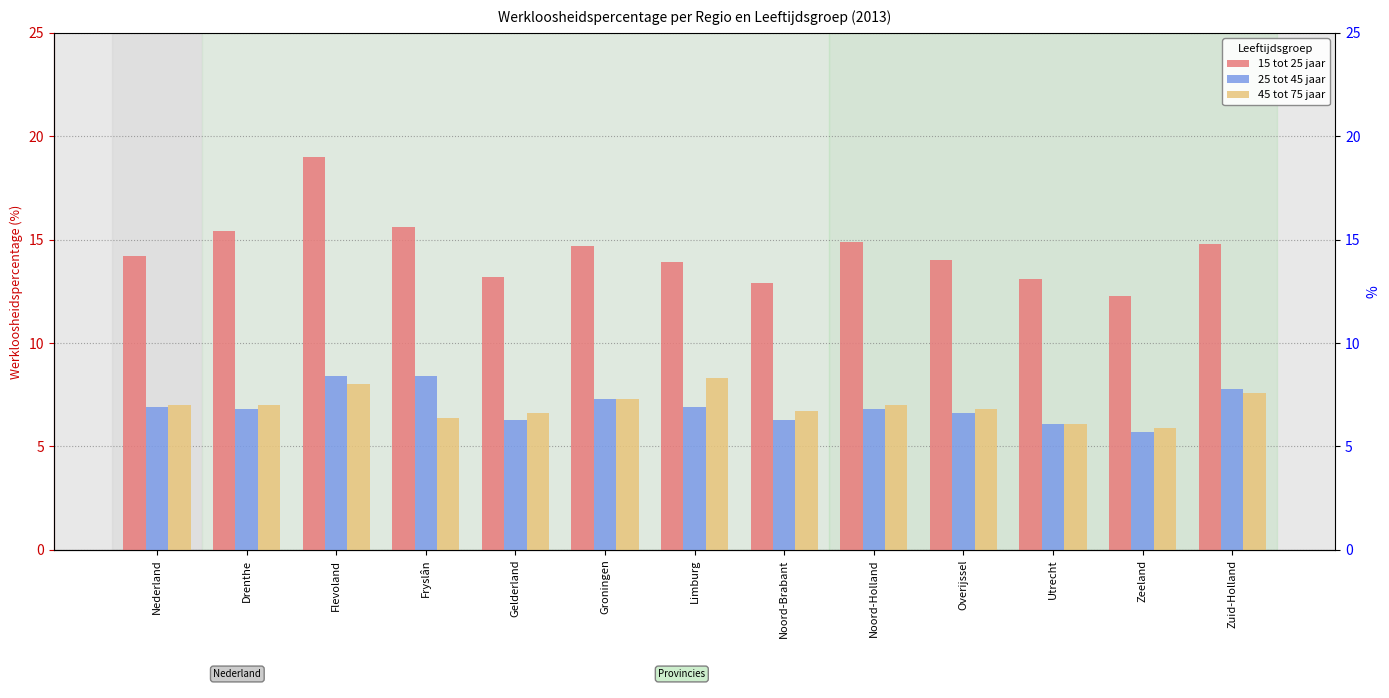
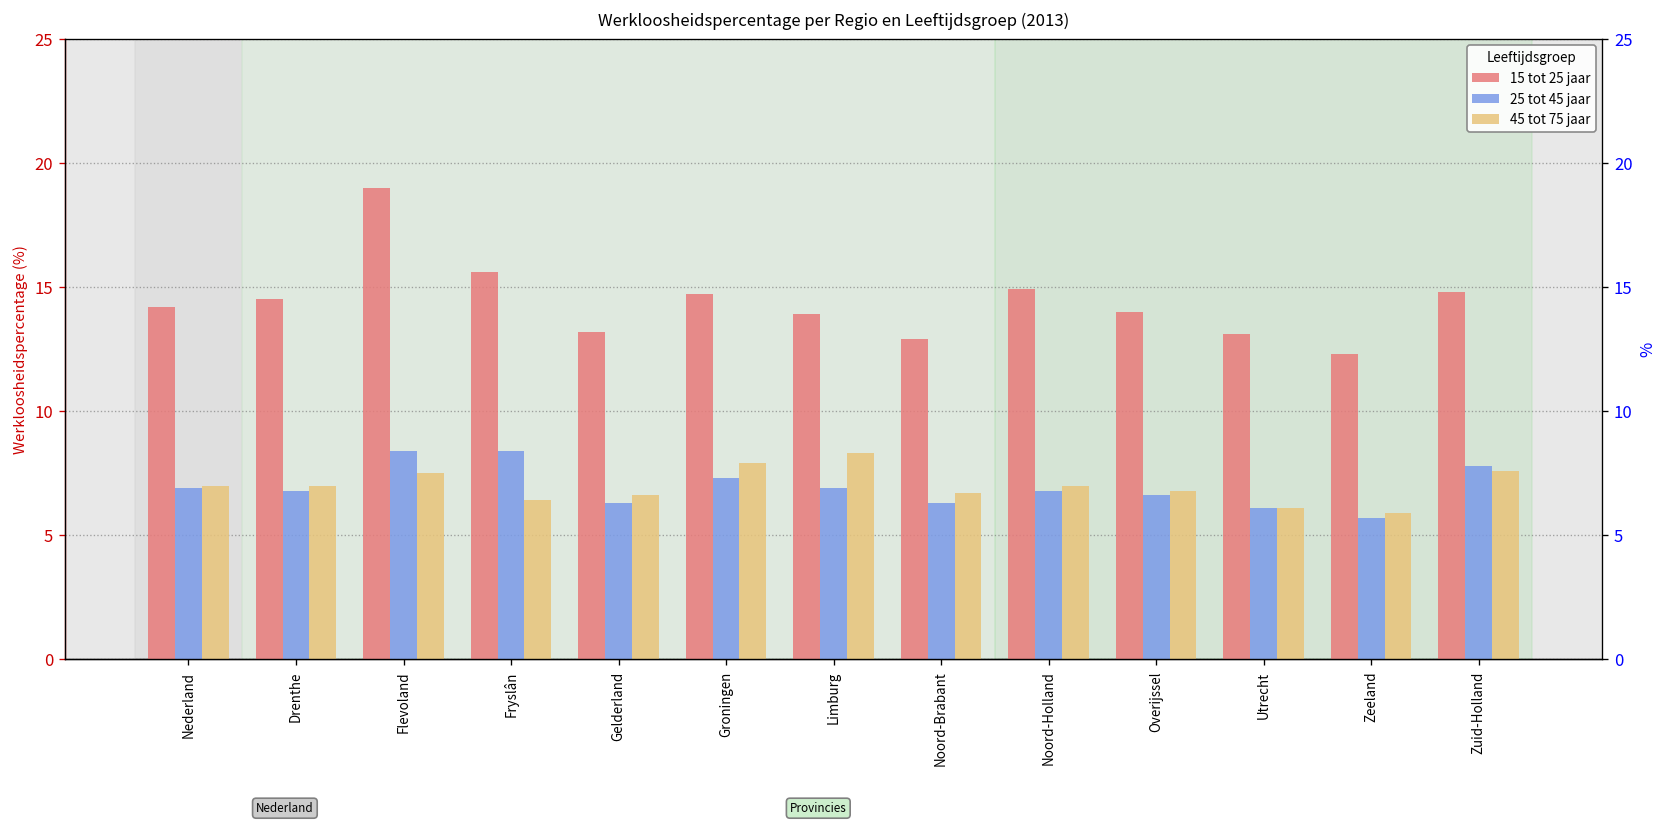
  {
    "15 tot 25 jaar": {
      "Nederland": 14.2,
-     "Drenthe": 15.4,
+     "Drenthe": 14.5,
      "Flevoland": 19.0,
      "Fryslân": 15.6,
      "Gelderland": 13.2,
      "Groningen": 14.7,
      "Limburg": 13.9,
      "Noord-Brabant": 12.9,
      "Noord-Holland": 14.9,
      "Overijssel": 14.0,
      "Utrecht": 13.1,
      "Zeeland": 12.3,
      "Zuid-Holland": 14.8
    },
    "25 tot 45 jaar": {
      "Nederland": 6.9,
      "Drenthe": 6.8,
      "Flevoland": 8.4,
      "Fryslân": 8.4,
      "Gelderland": 6.3,
      "Groningen": 7.3,
      "Limburg": 6.9,
      "Noord-Brabant": 6.3,
      "Noord-Holland": 6.8,
      "Overijssel": 6.6,
      "Utrecht": 6.1,
      "Zeeland": 5.7,
      "Zuid-Holland": 7.8
    },
    "45 tot 75 jaar": {
      "Nederland": 7.0,
      "Drenthe": 7.0,
-     "Flevoland": 8.0,
+     "Flevoland": 7.5,
      "Fryslân": 6.4,
      "Gelderland": 6.6,
-     "Groningen": 7.3,
+     "Groningen": 7.9,
      "Limburg": 8.3,
      "Noord-Brabant": 6.7,
      "Noord-Holland": 7.0,
      "Overijssel": 6.8,
      "Utrecht": 6.1,
      "Zeeland": 5.9,
      "Zuid-Holland": 7.6
    }
  }
